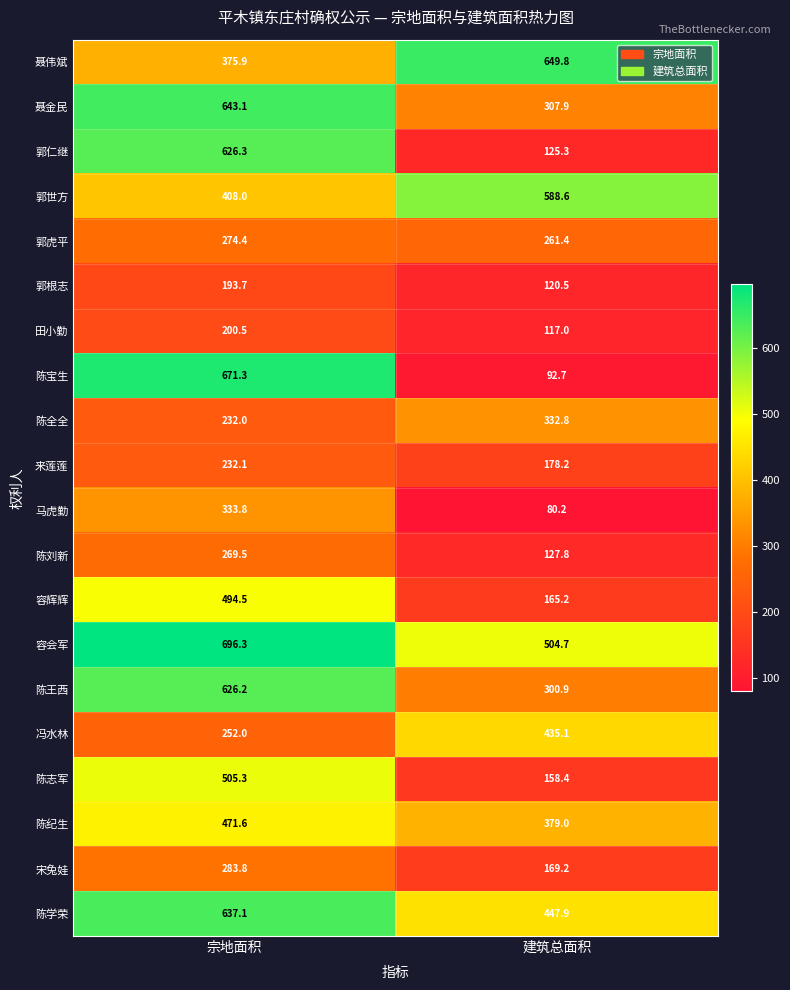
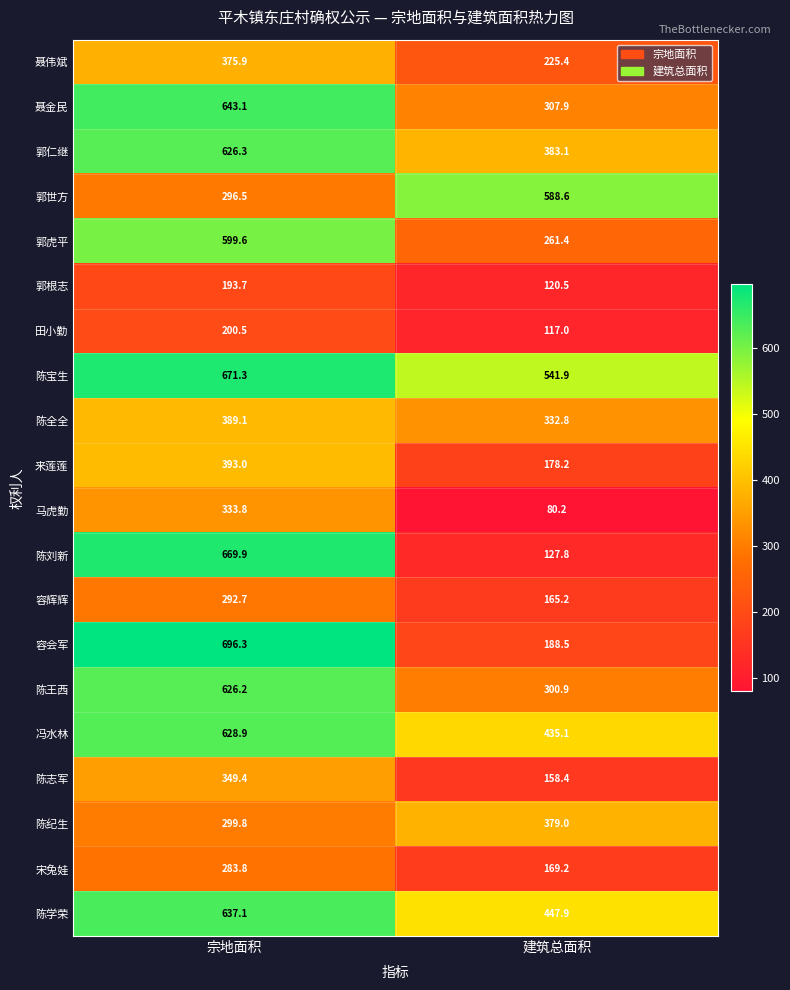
  {
    "聂伟斌": {
      "宗地面积": 375.9,
-     "建筑总面积": 649.8
+     "建筑总面积": 225.4
    },
    "聂金民": {
      "宗地面积": 643.1,
      "建筑总面积": 307.9
    },
    "郭仁继": {
      "宗地面积": 626.3,
-     "建筑总面积": 125.3
+     "建筑总面积": 383.1
    },
    "郭世方": {
-     "宗地面积": 408.0,
+     "宗地面积": 296.5,
      "建筑总面积": 588.6
    },
    "郭虎平": {
-     "宗地面积": 274.4,
+     "宗地面积": 599.6,
      "建筑总面积": 261.4
    },
    "郭根志": {
      "宗地面积": 193.7,
      "建筑总面积": 120.5
    },
    "田小勤": {
      "宗地面积": 200.5,
      "建筑总面积": 117.0
    },
    "陈宝生": {
      "宗地面积": 671.3,
-     "建筑总面积": 92.7
+     "建筑总面积": 541.9
    },
    "陈全全": {
-     "宗地面积": 232.0,
+     "宗地面积": 389.1,
      "建筑总面积": 332.8
    },
    "来莲莲": {
-     "宗地面积": 232.1,
+     "宗地面积": 393.0,
      "建筑总面积": 178.2
    },
    "马虎勤": {
      "宗地面积": 333.8,
      "建筑总面积": 80.2
    },
    "陈刘新": {
-     "宗地面积": 269.5,
+     "宗地面积": 669.9,
      "建筑总面积": 127.8
    },
    "容辉辉": {
-     "宗地面积": 494.5,
+     "宗地面积": 292.7,
      "建筑总面积": 165.2
    },
    "容会军": {
      "宗地面积": 696.3,
-     "建筑总面积": 504.7
+     "建筑总面积": 188.5
    },
    "陈王西": {
      "宗地面积": 626.2,
      "建筑总面积": 300.9
    },
    "冯水林": {
-     "宗地面积": 252.0,
+     "宗地面积": 628.9,
      "建筑总面积": 435.1
    },
    "陈志军": {
-     "宗地面积": 505.3,
+     "宗地面积": 349.4,
      "建筑总面积": 158.4
    },
    "陈纪生": {
-     "宗地面积": 471.6,
+     "宗地面积": 299.8,
      "建筑总面积": 379.0
    },
    "宋兔娃": {
      "宗地面积": 283.8,
      "建筑总面积": 169.2
    },
    "陈学荣": {
      "宗地面积": 637.1,
      "建筑总面积": 447.9
    }
  }
